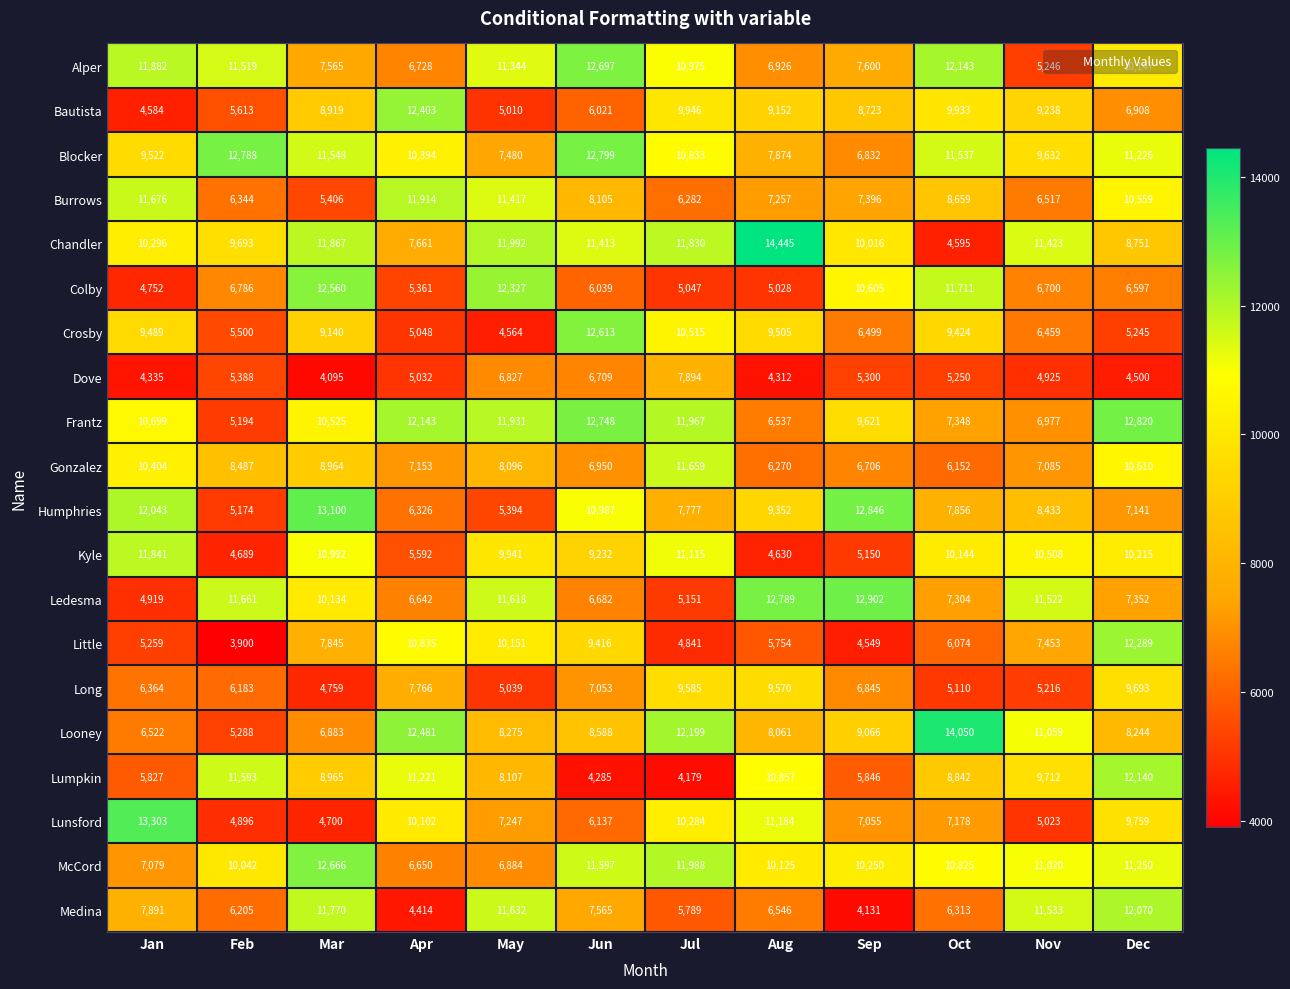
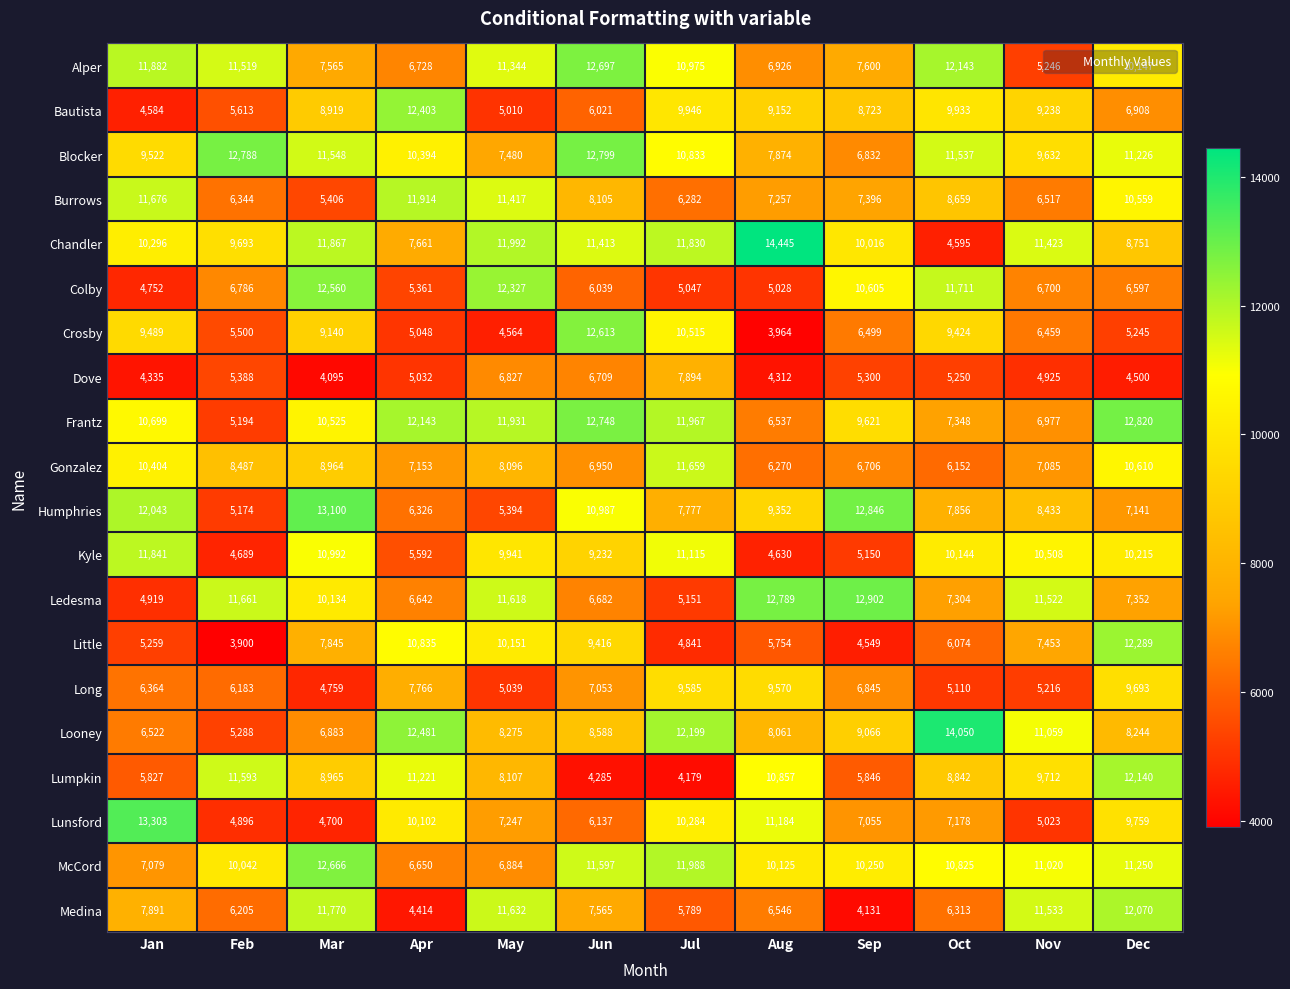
  {
    "Crosby": {
      "Jan": "9,489",
      "Feb": "5,500",
      "Mar": "9,140",
      "Apr": "5,048",
      "May": "4,564",
      "Jun": "12,613",
      "Jul": "10,515",
-     "Aug": "9,505",
+     "Aug": "3,964",
      "Sep": "6,499",
      "Oct": "9,424",
      "Nov": "6,459",
      "Dec": "5,245"
    }
  }
